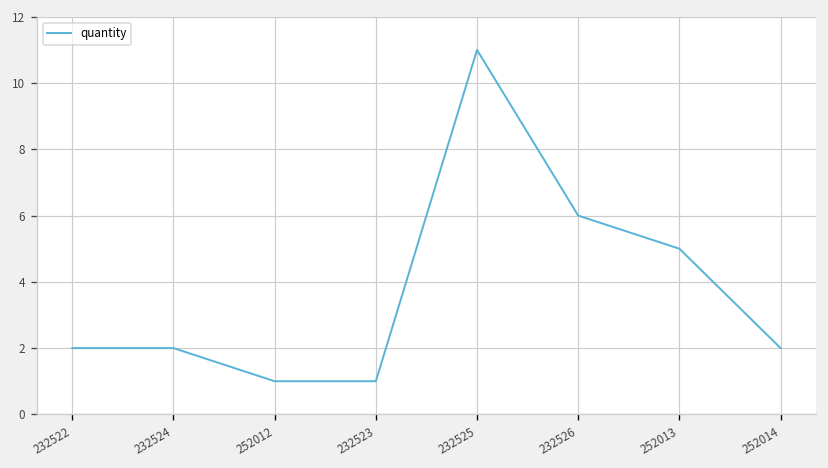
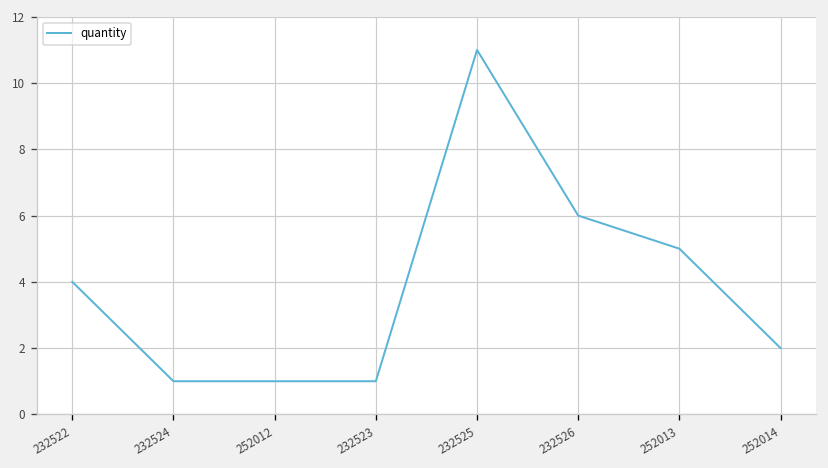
  {
-   "232522": 2,
-   "232524": 2,
+   "232522": 4,
+   "232524": 1,
    "252012": 1,
    "232523": 1,
    "232525": 11,
    "232526": 6,
    "252013": 5,
    "252014": 2
  }
